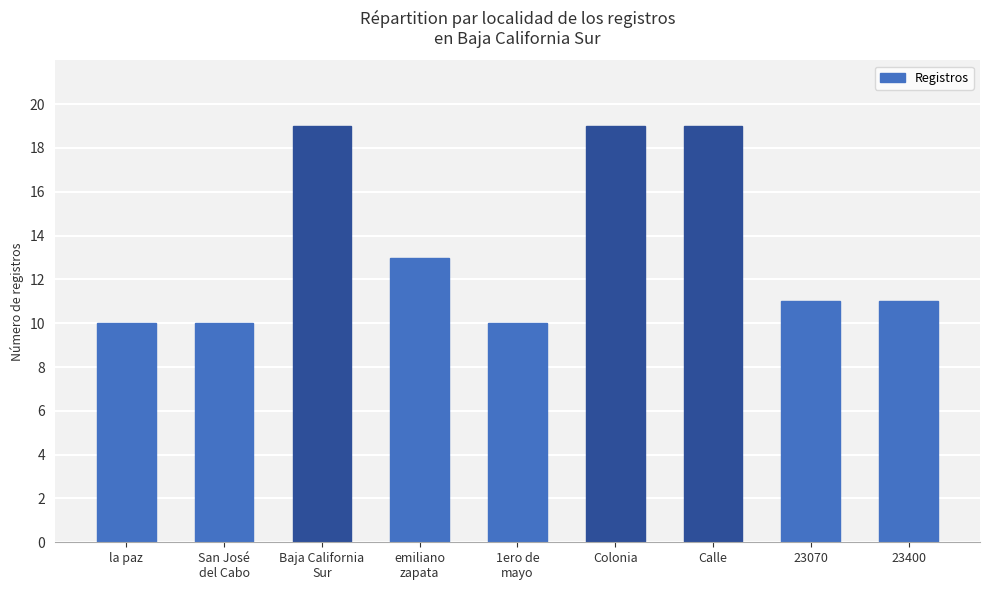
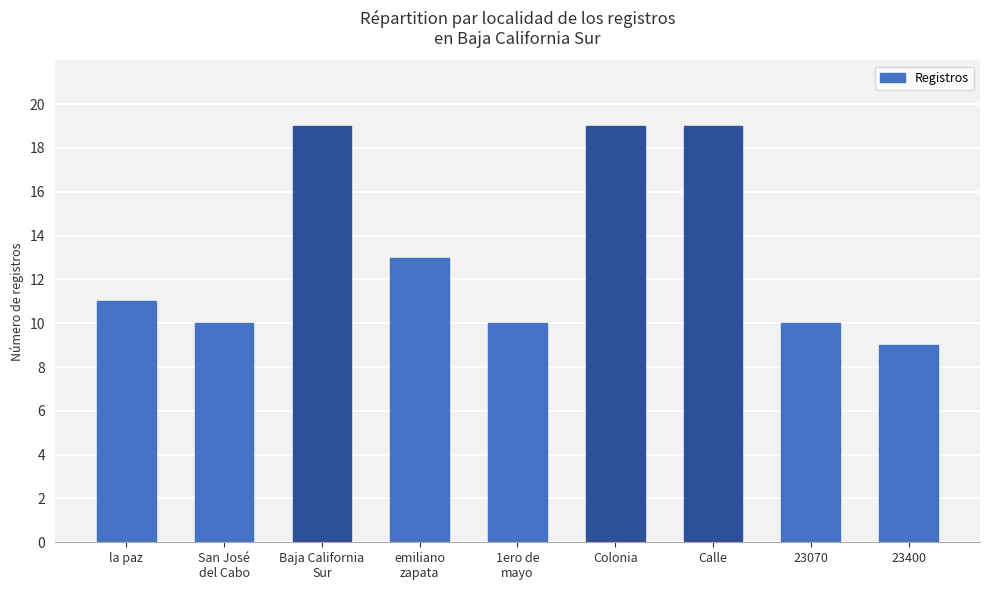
  {
-   "la paz": 10,
+   "la paz": 11,
    "San José del Cabo": 10,
    "Baja California Sur": 19,
    "emiliano zapata": 13,
    "1ero de mayo": 10,
    "Colonia": 19,
    "Calle": 19,
-   "23070": 11,
-   "23400": 11
+   "23070": 10,
+   "23400": 9
  }
